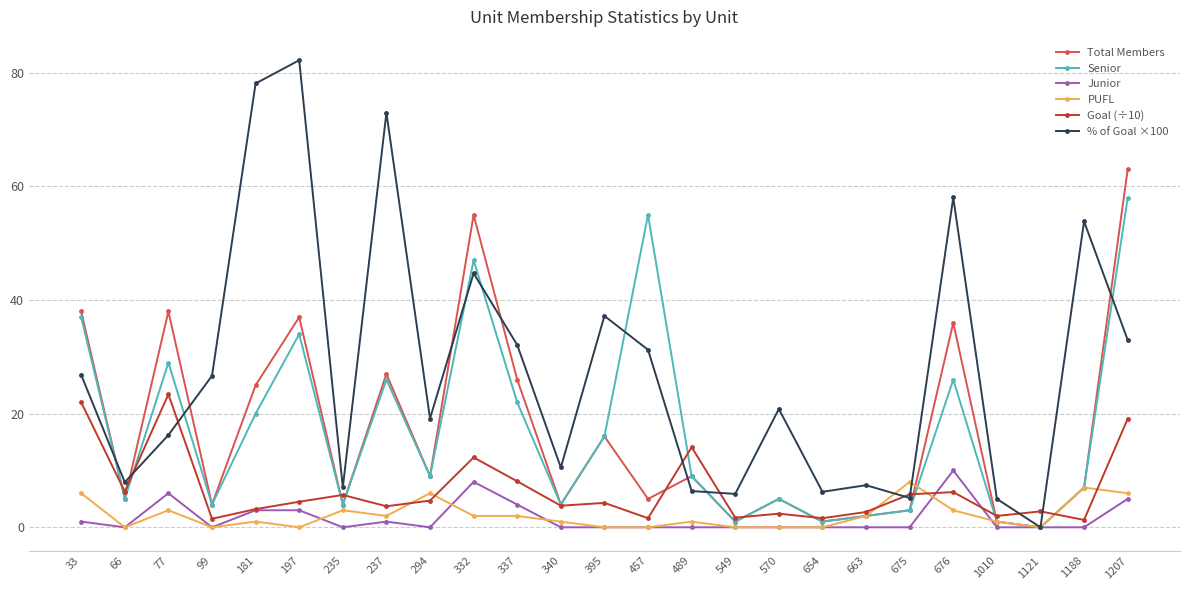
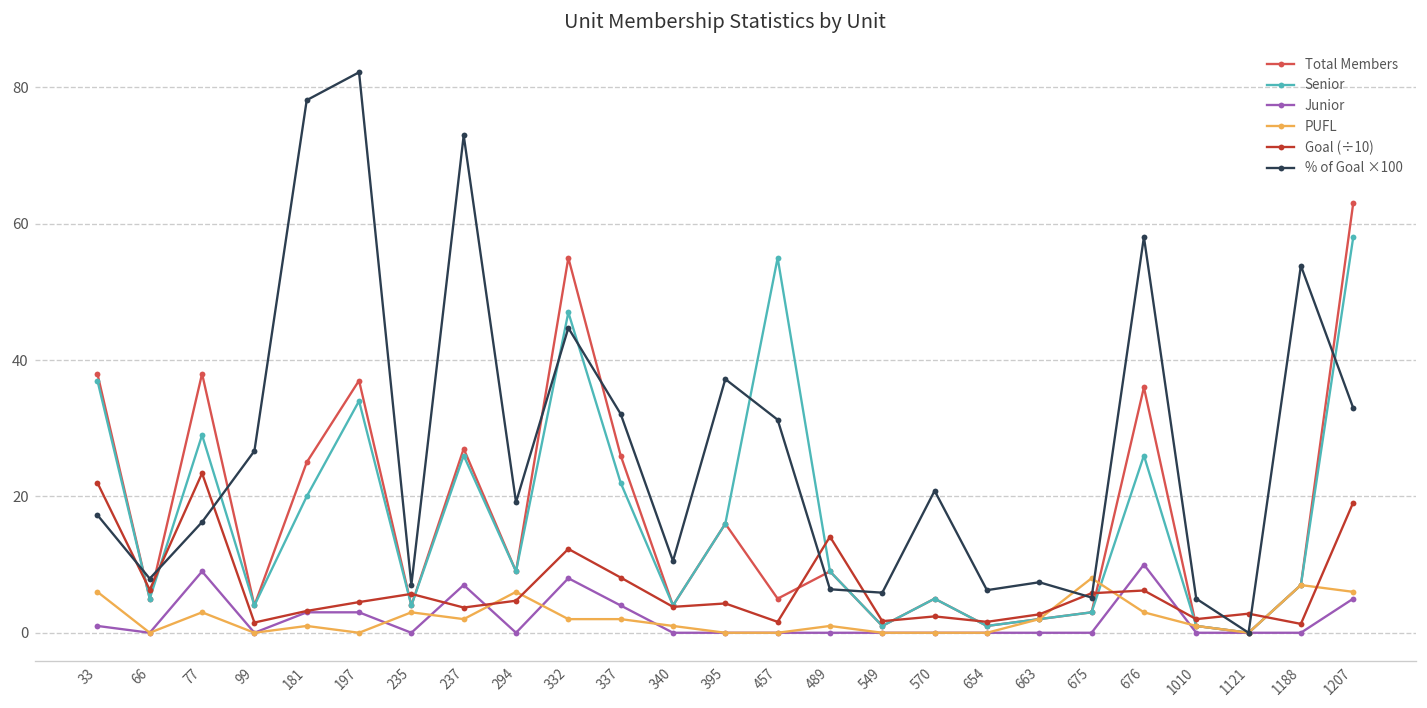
  {
    "Senior": {
      "33": 37,
      "77": 29,
      "181": 20,
      "197": 34,
      "237": 26,
      "332": 47,
      "337": 22,
      "457": 55,
      "676": 26,
      "1207": 58
    },
    "Junior": {
      "33": 1,
-     "77": 6,
+     "77": 9,
      "197": 3,
      "235": 0,
-     "237": 1,
+     "237": 7,
      "294": 0,
      "332": 8,
      "337": 4,
      "340": 0,
      "489": 0,
      "663": 0,
      "675": 0,
      "676": 10,
      "1010": 0,
      "1188": 0,
      "1207": 5
    },
    "PUFL": {
      "33": 6,
      "77": 3,
      "181": 1,
      "197": 0,
      "235": 3,
      "237": 2,
      "294": 6,
      "332": 2,
      "337": 2,
      "340": 1,
      "489": 1,
      "675": 8,
      "676": 3,
      "1207": 6
    },
    "% of Goal ×100": {
-     "33": 27,
+     "33": 17,
      "66": 8,
      "77": 16,
      "99": 27,
      "181": 78,
      "197": 82,
      "235": 7,
      "237": 73,
      "294": 19,
      "332": 45,
      "337": 32,
      "340": 11,
      "395": 37,
      "457": 31,
      "489": 6,
      "549": 6,
      "570": 21,
      "654": 6,
      "663": 7,
      "675": 5,
      "676": 58,
      "1010": 5,
      "1188": 54,
      "1207": 33
    }
  }
